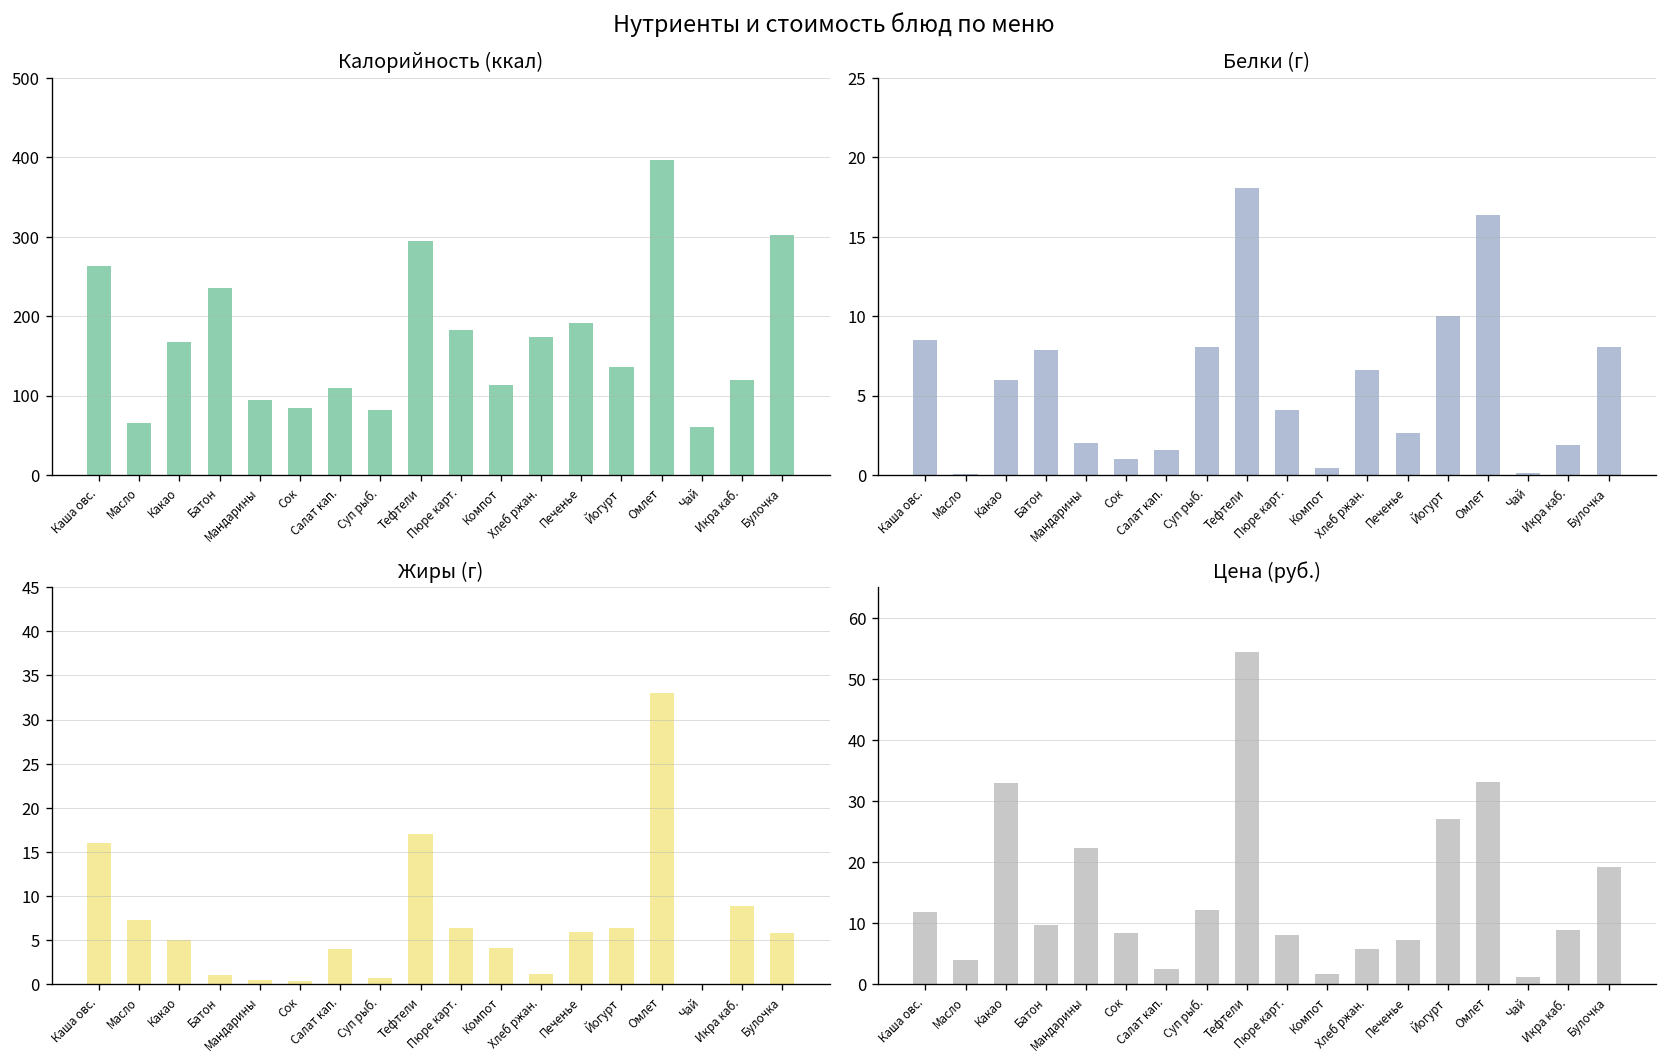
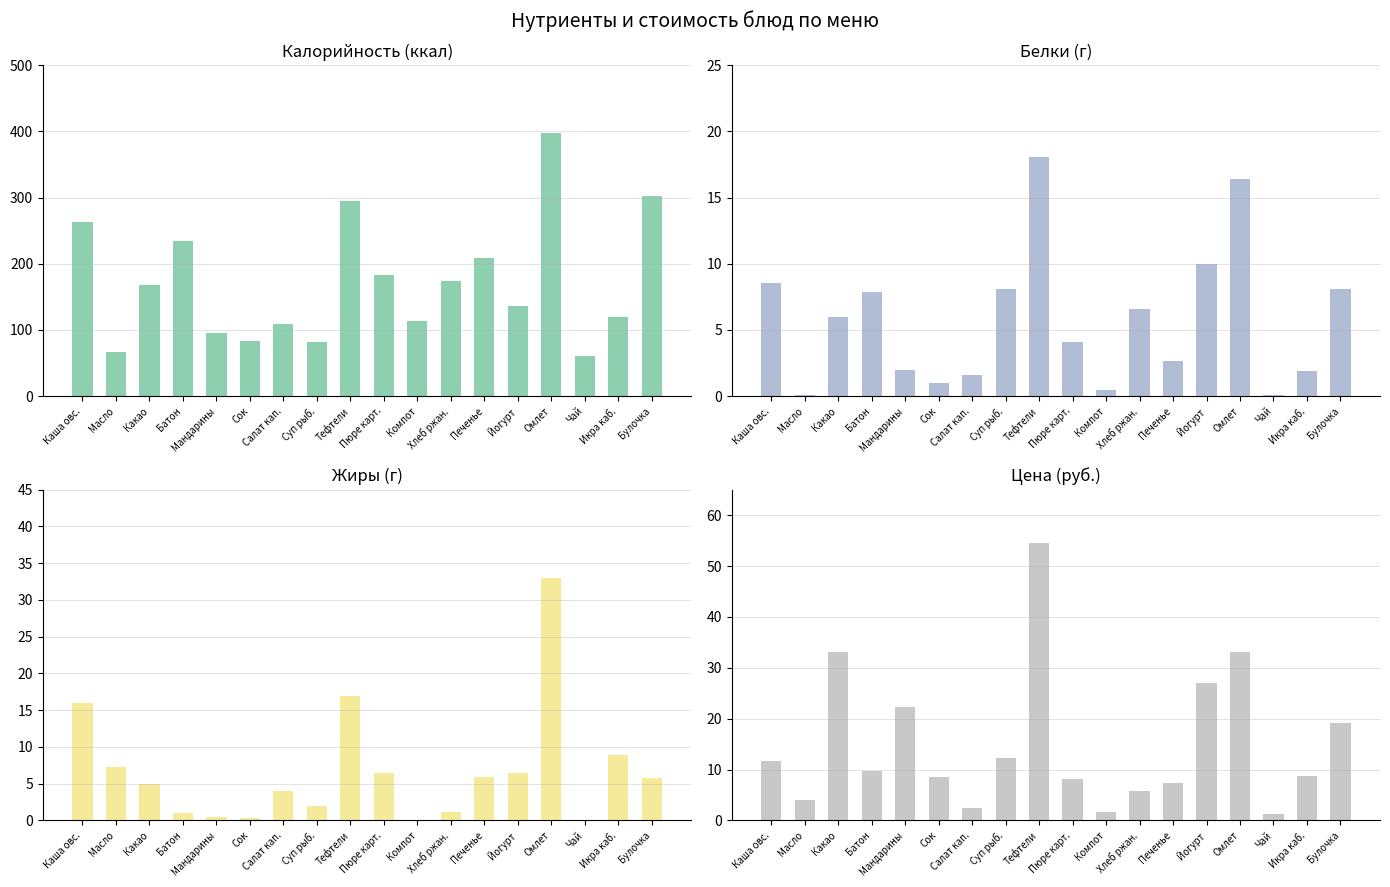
  {
    "Калорийность (ккал)": {
      "Каша овс.": 260,
      "Масло": 70,
      "Какао": 170,
      "Батон": 240,
      "Мандарины": 100,
      "Сок": 80,
      "Салат кап.": 110,
      "Суп рыб.": 80,
      "Тефтели": 290,
      "Пюре карт.": 180,
      "Компот": 110,
      "Хлеб ржан.": 170,
-     "Печенье": 190,
+     "Печенье": 210,
      "Йогурт": 140,
      "Омлет": 400,
      "Чай": 60,
      "Икра каб.": 120,
      "Булочка": 300
    },
    "Белки (г)": {
      "Каша овс.": 8.5,
      "Какао": 6.0,
      "Батон": 7.9,
      "Мандарины": 2.0,
      "Сок": 1.0,
      "Салат кап.": 1.6,
      "Суп рыб.": 8.1,
      "Тефтели": 18.1,
      "Пюре карт.": 4.1,
      "Компот": 0.4,
      "Хлеб ржан.": 6.6,
      "Печенье": 2.6,
      "Йогурт": 10.0,
      "Омлет": 16.4,
      "Икра каб.": 1.9,
      "Булочка": 8.1
    },
    "Жиры (г)": {
      "Каша овс.": 16,
      "Масло": 7,
      "Какао": 5,
      "Батон": 1,
      "Мандарины": 1,
      "Сок": 0,
      "Салат кап.": 4,
-     "Суп рыб.": 1,
+     "Суп рыб.": 2,
      "Тефтели": 17,
      "Пюре карт.": 6,
-     "Компот": 4,
+     "Компот": 0,
      "Хлеб ржан.": 1,
      "Печенье": 6,
      "Йогурт": 6,
      "Омлет": 33,
      "Чай": 0,
      "Икра каб.": 9,
      "Булочка": 6
    },
    "Цена (руб.)": {
      "Каша овс.": 12,
      "Масло": 4,
      "Какао": 33,
      "Батон": 10,
      "Мандарины": 22,
      "Сок": 8,
      "Салат кап.": 2,
      "Суп рыб.": 12,
      "Тефтели": 54,
      "Пюре карт.": 8,
      "Компот": 2,
      "Хлеб ржан.": 6,
      "Печенье": 7,
      "Йогурт": 27,
      "Омлет": 33,
      "Чай": 1,
      "Икра каб.": 9,
      "Булочка": 19
    }
  }
